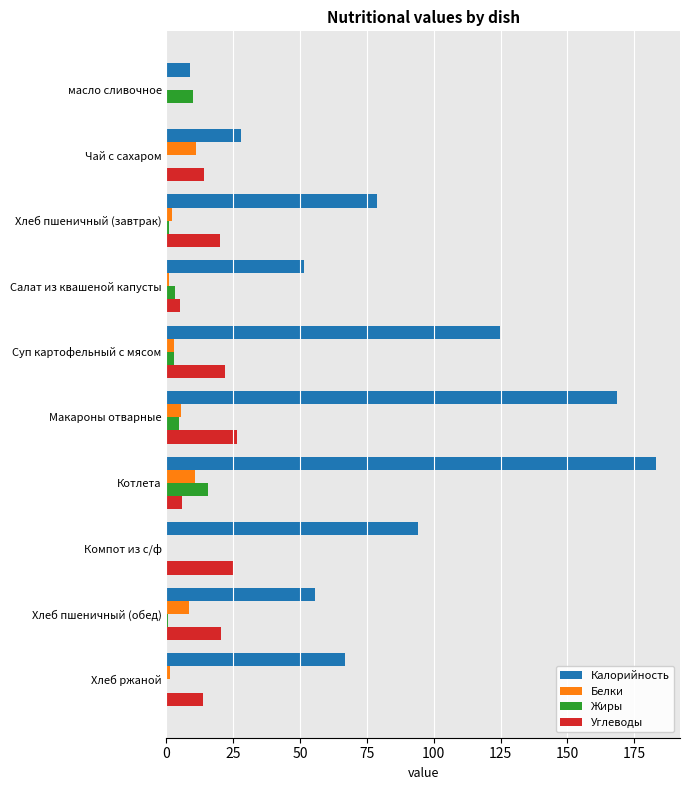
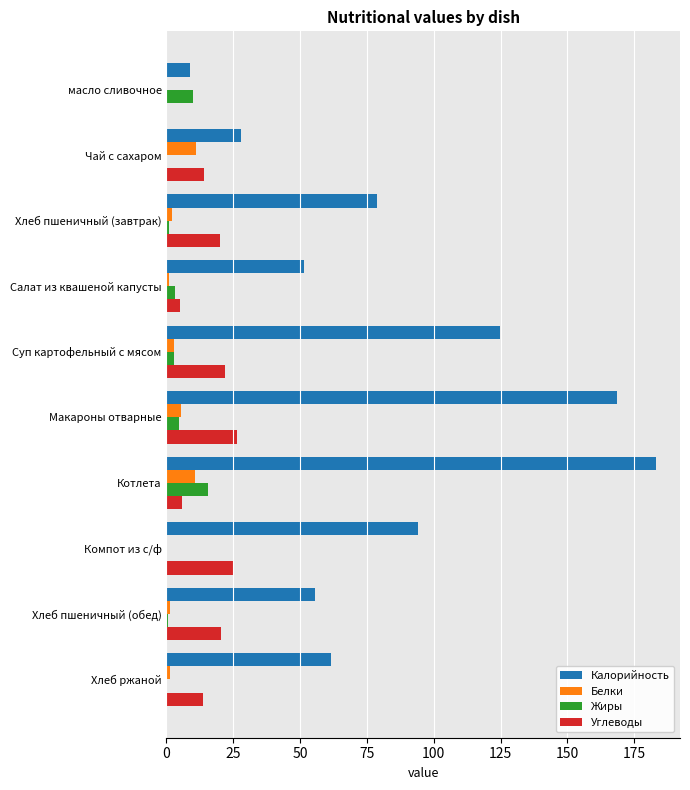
  {
    "Калорийность": {
      "масло сливочное": 9,
      "Чай с сахаром": 28,
      "Хлеб пшеничный (завтрак)": 79,
      "Салат из квашеной капусты": 51,
      "Суп картофельный с мясом": 125,
      "Макароны отварные": 168,
      "Котлета": 183,
      "Компот из с/ф": 94,
      "Хлеб пшеничный (обед)": 56,
-     "Хлеб ржаной": 67
+     "Хлеб ржаной": 62
    },
    "Белки": {
      "Чай с сахаром": 11,
      "Хлеб пшеничный (завтрак)": 2,
      "Салат из квашеной капусты": 1,
      "Суп картофельный с мясом": 3,
      "Макароны отварные": 6,
      "Котлета": 11,
-     "Хлеб пшеничный (обед)": 8,
+     "Хлеб пшеничный (обед)": 2,
      "Хлеб ржаной": 1
    },
    "Жиры": {
      "масло сливочное": 10,
      "Чай с сахаром": 0,
      "Салат из квашеной капусты": 3,
      "Суп картофельный с мясом": 3,
      "Макароны отварные": 5,
      "Котлета": 15,
      "Компот из с/ф": 0
    },
    "Углеводы": {
      "Чай с сахаром": 14,
      "Хлеб пшеничный (завтрак)": 20,
      "Салат из квашеной капусты": 5,
      "Суп картофельный с мясом": 22,
      "Макароны отварные": 26,
      "Котлета": 6,
      "Компот из с/ф": 25,
      "Хлеб пшеничный (обед)": 20,
      "Хлеб ржаной": 14
    }
  }
